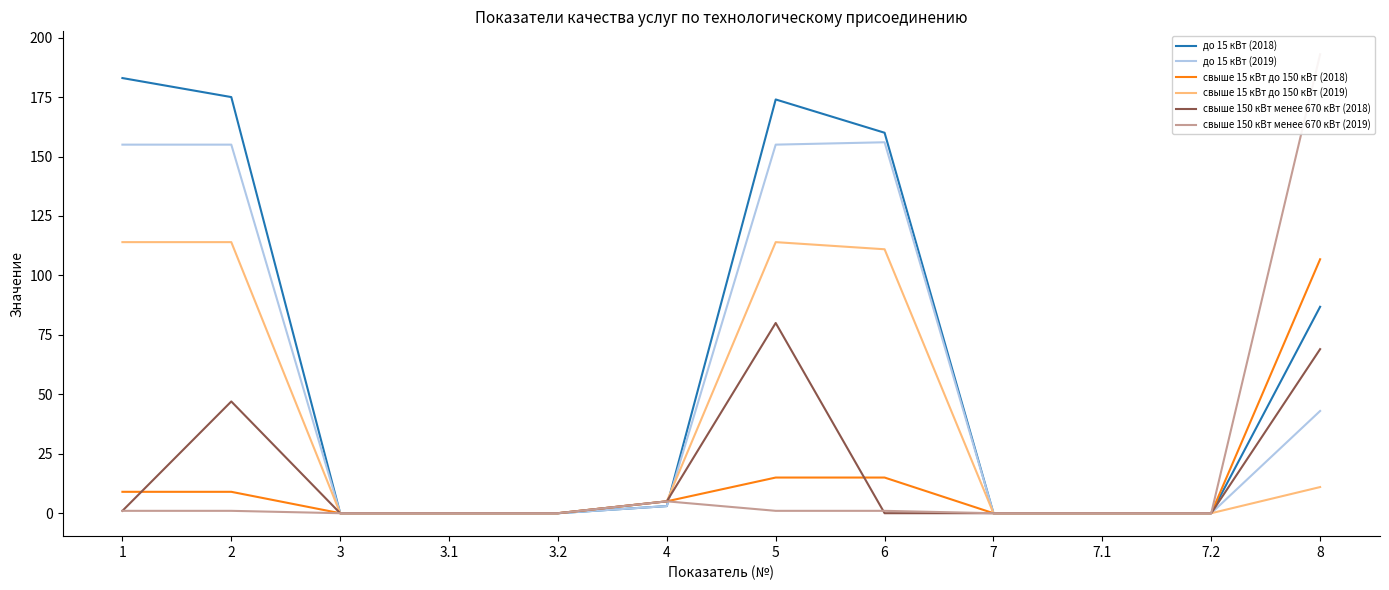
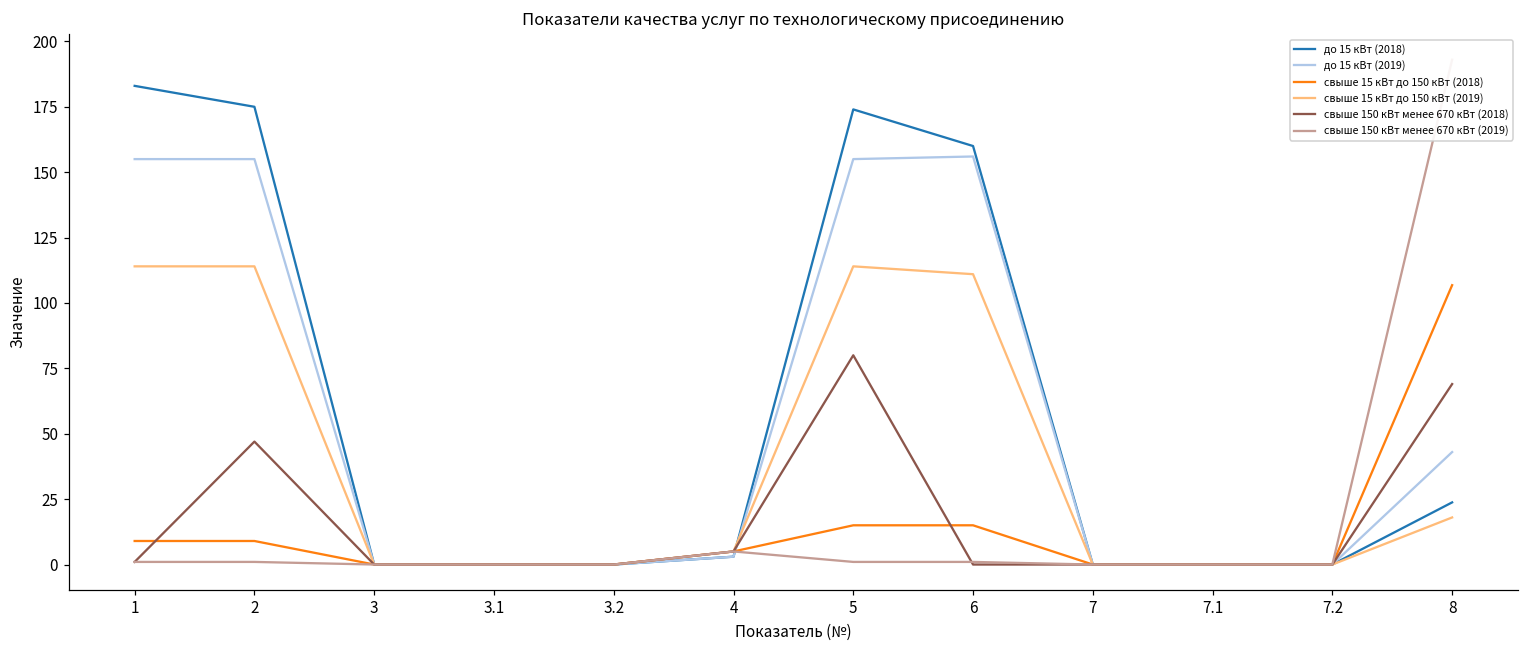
  {
    "до 15 кВт (2018)": {
      "1": 183,
      "2": 175,
      "5": 174,
      "6": 160,
-     "8": 87
+     "8": 24
    },
    "до 15 кВт (2019)": {
      "1": 155,
      "2": 155,
      "5": 155,
      "6": 156,
      "8": 43
    },
    "свыше 15 кВт до 150 кВт (2018)": {
      "1": 9,
      "2": 9,
      "5": 15,
      "6": 15,
      "8": 107
    },
    "свыше 15 кВт до 150 кВт (2019)": {
      "1": 114,
      "2": 114,
      "5": 114,
      "6": 111,
-     "8": 11
+     "8": 18
    },
    "свыше 150 кВт менее 670 кВт (2018)": {
      "2": 47,
      "5": 80,
      "8": 69
    },
    "свыше 150 кВт менее 670 кВт (2019)": {
      "2": 1,
      "5": 1
    }
  }
